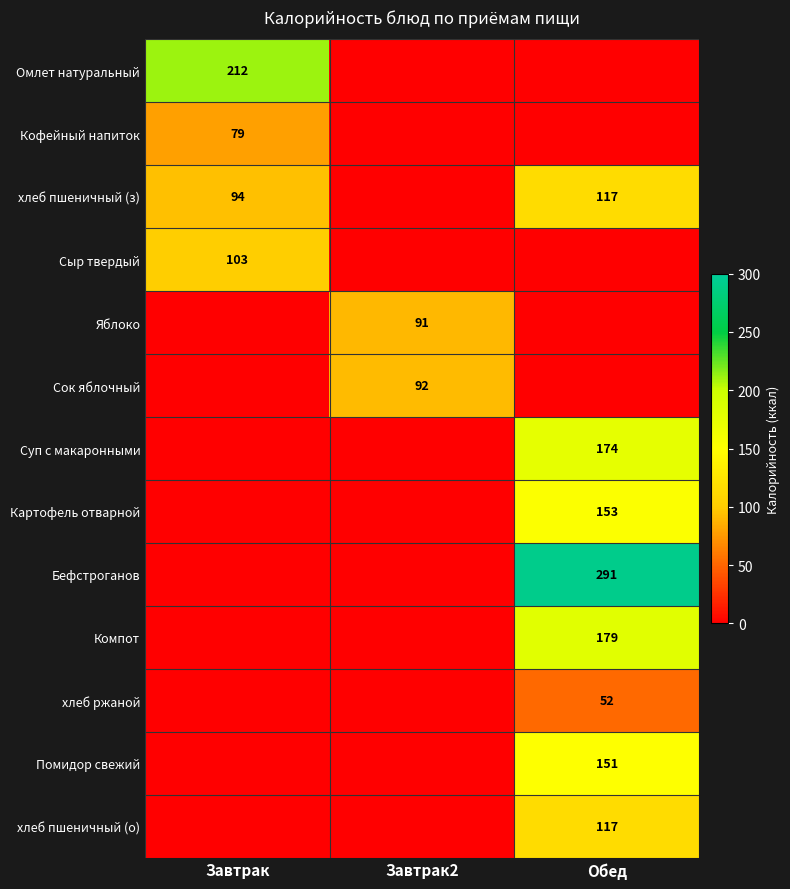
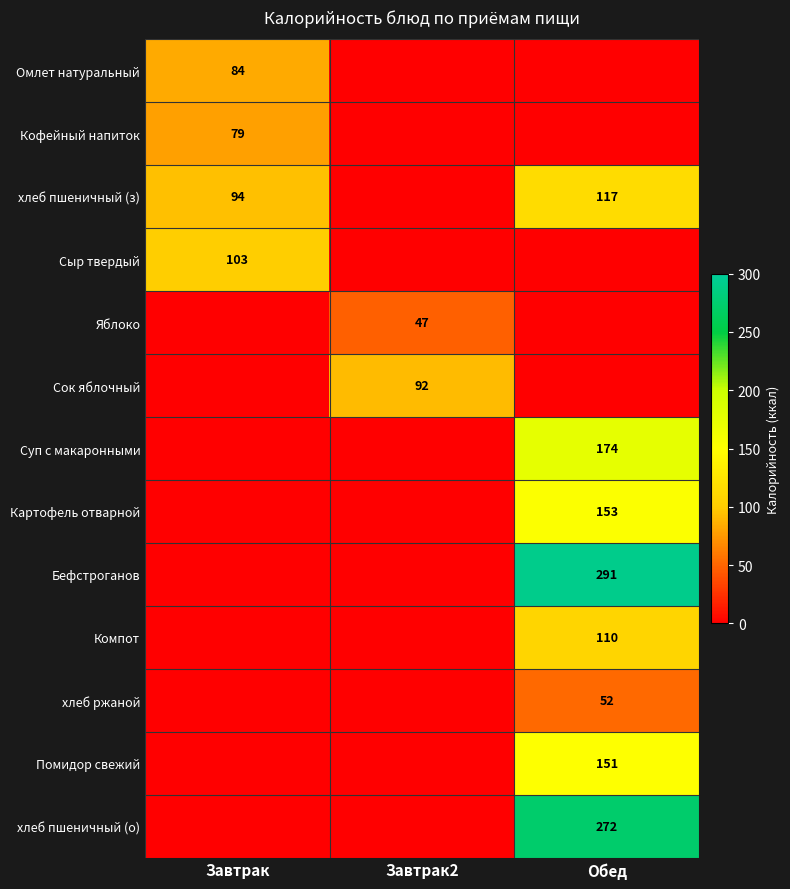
  {
    "Омлет натуральный": {
-     "Завтрак": 212
+     "Завтрак": 84
    },
    "Кофейный напиток": {
      "Завтрак": 79
    },
    "хлеб пшеничный (з)": {
      "Завтрак": 94,
      "Обед": 117
    },
    "Сыр твердый": {
      "Завтрак": 103
    },
    "Яблоко": {
-     "Завтрак2": 91
+     "Завтрак2": 47
    },
    "Сок яблочный": {
      "Завтрак2": 92
    },
    "Суп с макаронными": {
      "Обед": 174
    },
    "Картофель отварной": {
      "Обед": 153
    },
    "Бефстроганов": {
      "Обед": 291
    },
    "Компот": {
-     "Обед": 179
+     "Обед": 110
    },
    "хлеб ржаной": {
      "Обед": 52
    },
    "Помидор свежий": {
      "Обед": 151
    },
    "хлеб пшеничный (о)": {
-     "Обед": 117
+     "Обед": 272
    }
  }
